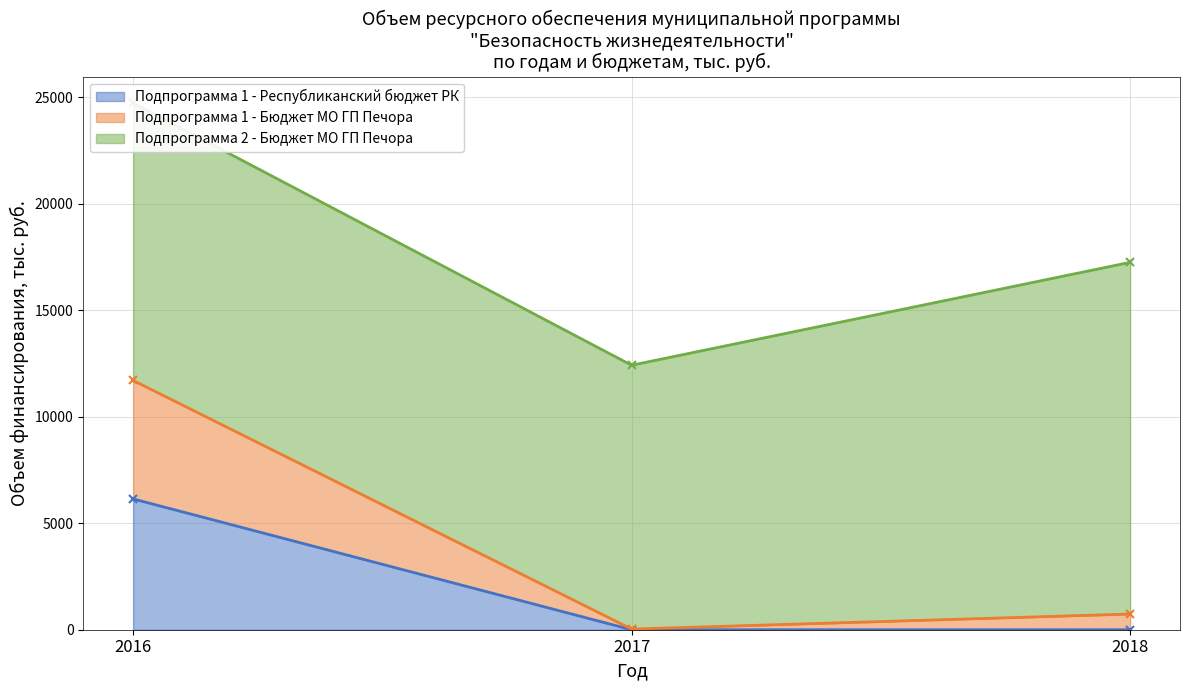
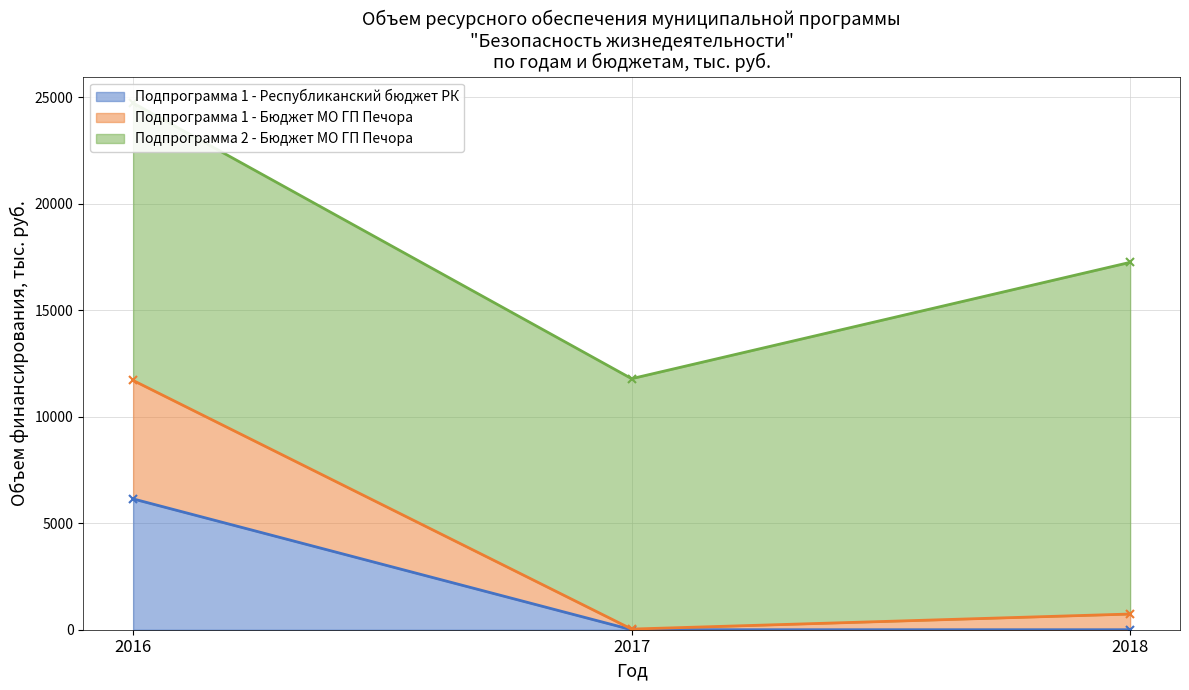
  {
    "Подпрограмма 1 - Республиканский бюджет РК": {
      "2016": 6100,
      "2018": 0
    },
    "Подпрограмма 1 - Бюджет МО ГП Печора": {
      "2016": 5600,
      "2018": 700
    },
    "Подпрограмма 2 - Бюджет МО ГП Печора": {
-     "2017": 12400,
+     "2017": 11800,
      "2018": 16500
    }
  }
